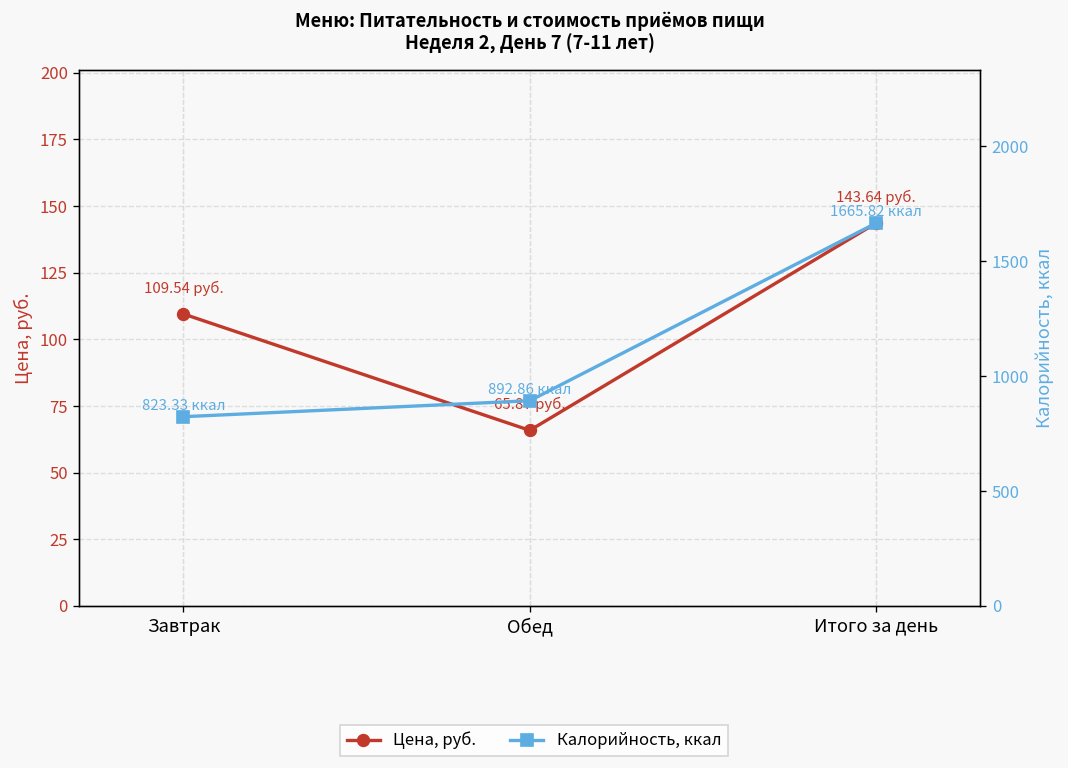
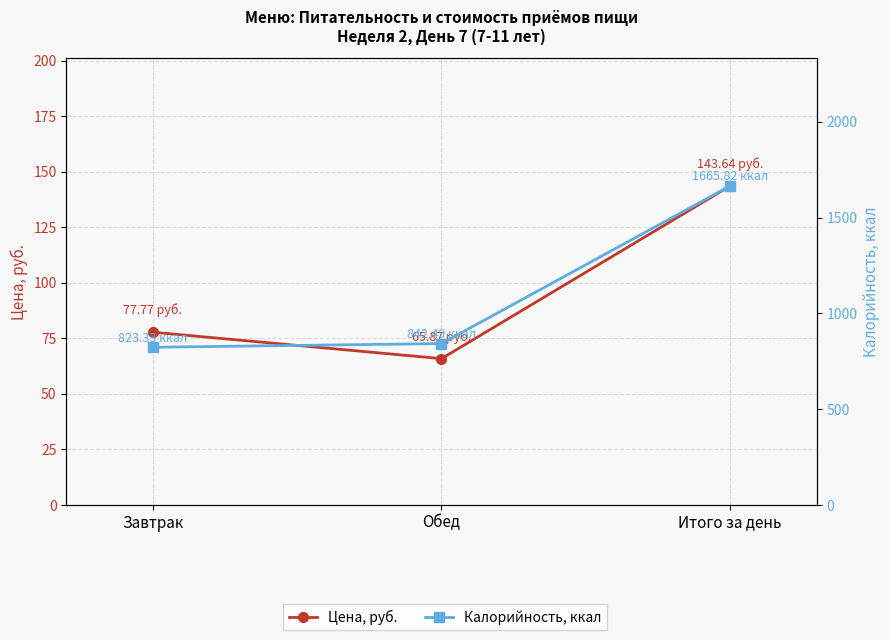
  {
    "Цена, руб.": {
-     "Завтрак": 109.54,
+     "Завтрак": 77.77,
      "Итого за день": 143.64
    },
    "Калорийность, ккал": {
-     "Обед": 892.86,
+     "Обед": 842.49,
      "Итого за день": 1665.82
    }
  }
